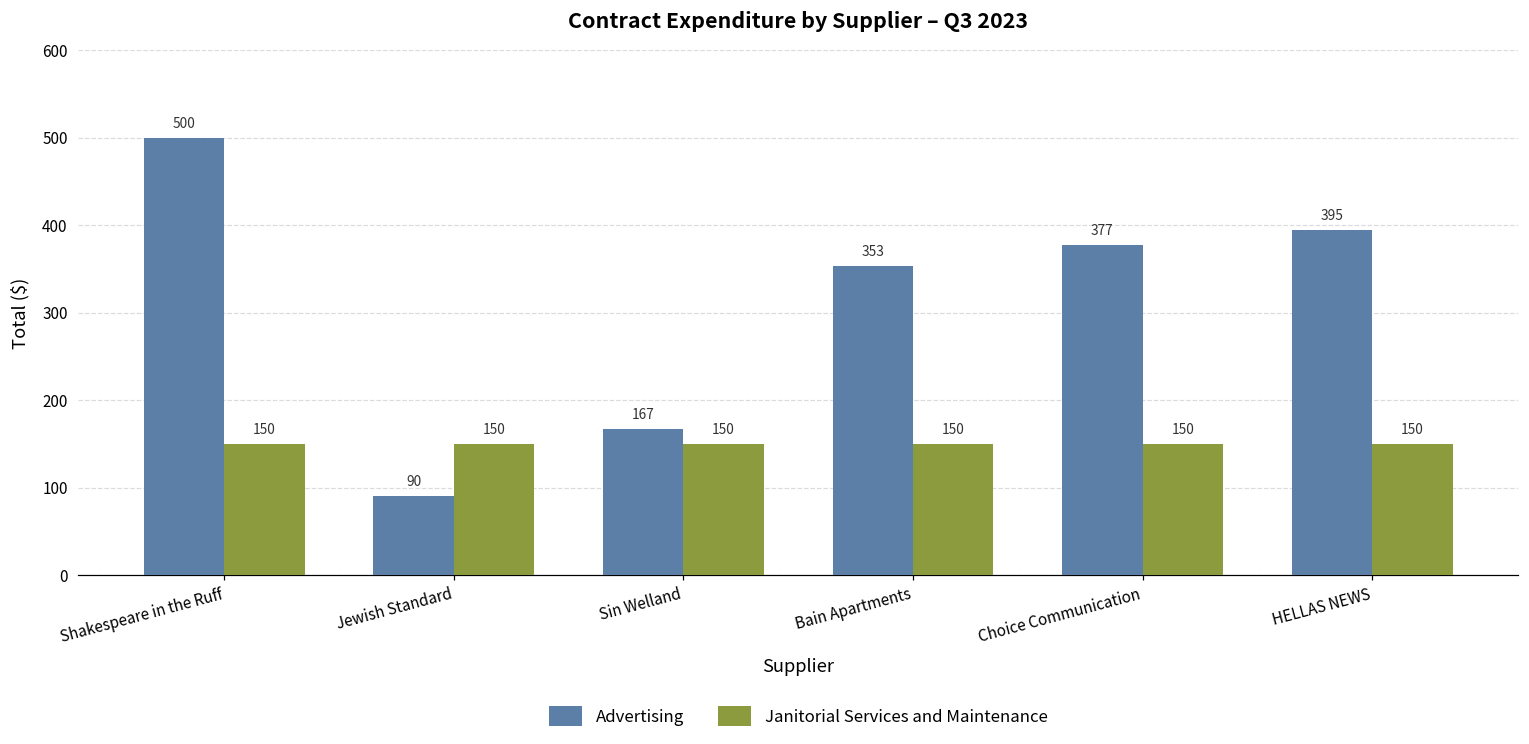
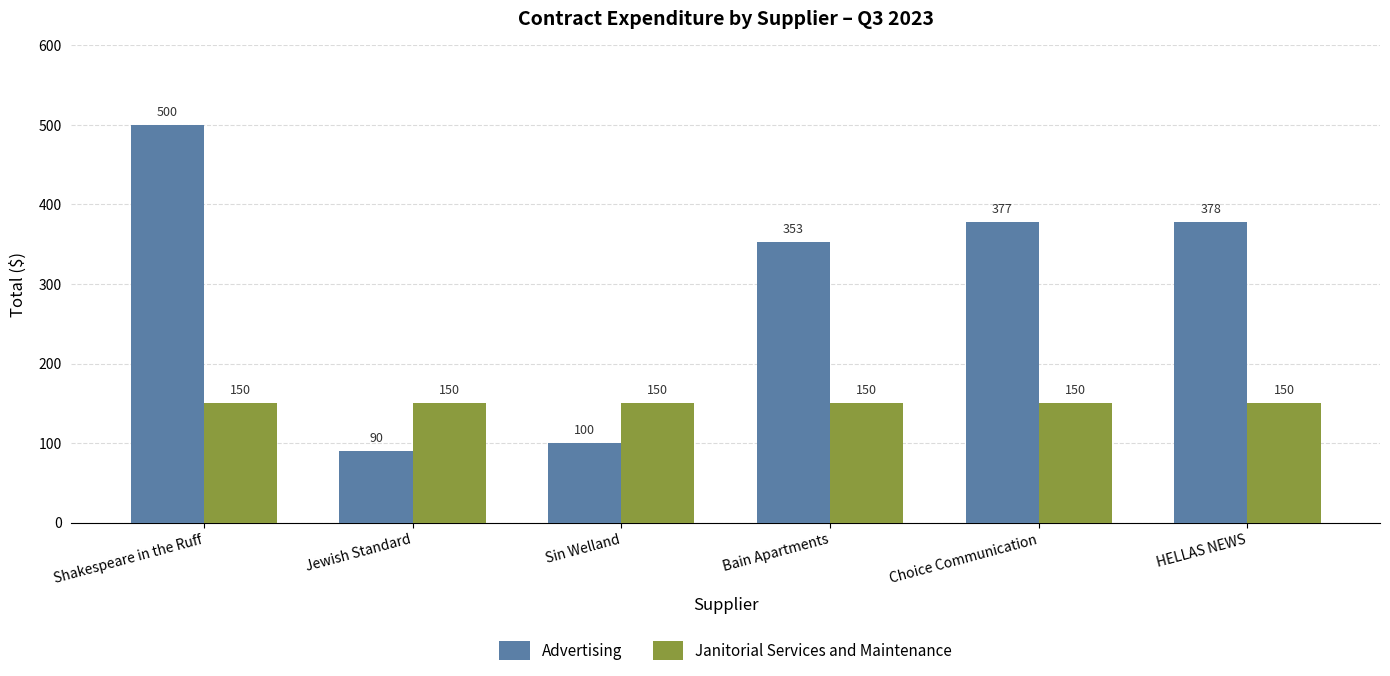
  {
    "Advertising": {
      "Shakespeare in the Ruff": 500,
      "Jewish Standard": 90,
-     "Sin Welland": 167,
+     "Sin Welland": 100,
      "Bain Apartments": 353,
      "Choice Communication": 377,
-     "HELLAS NEWS": 395
+     "HELLAS NEWS": 378
    },
    "Janitorial Services and Maintenance": {
      "Shakespeare in the Ruff": 150,
      "Jewish Standard": 150,
      "Sin Welland": 150,
      "Bain Apartments": 150,
      "Choice Communication": 150,
      "HELLAS NEWS": 150
    }
  }
